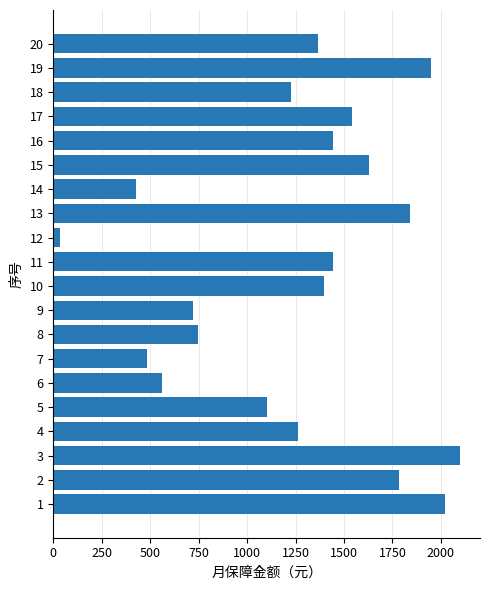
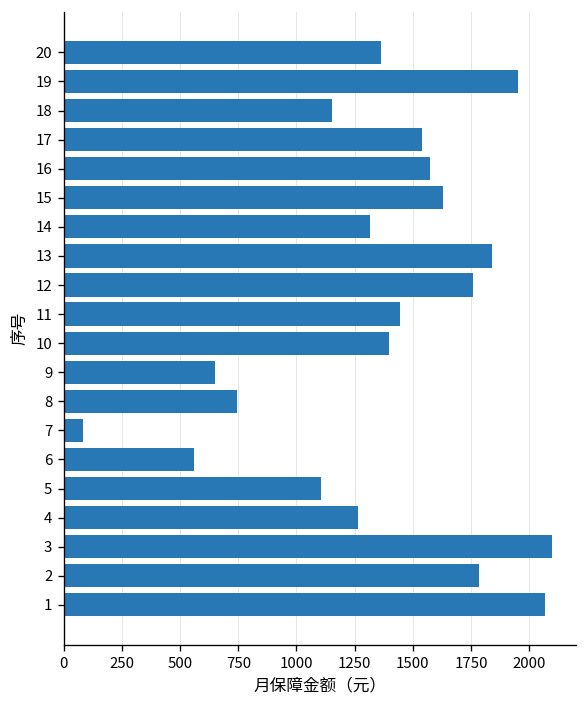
  {
    "20": 1360,
    "19": 1950,
-   "18": 1230,
+   "18": 1150,
    "17": 1540,
-   "16": 1450,
+   "16": 1580,
    "15": 1630,
-   "14": 430,
+   "14": 1320,
    "13": 1840,
-   "12": 40,
+   "12": 1760,
    "11": 1450,
    "10": 1400,
-   "9": 720,
+   "9": 650,
    "8": 750,
-   "7": 490,
+   "7": 80,
    "6": 560,
    "5": 1110,
    "4": 1260,
    "3": 2100,
    "2": 1790,
-   "1": 2020
+   "1": 2070
  }
